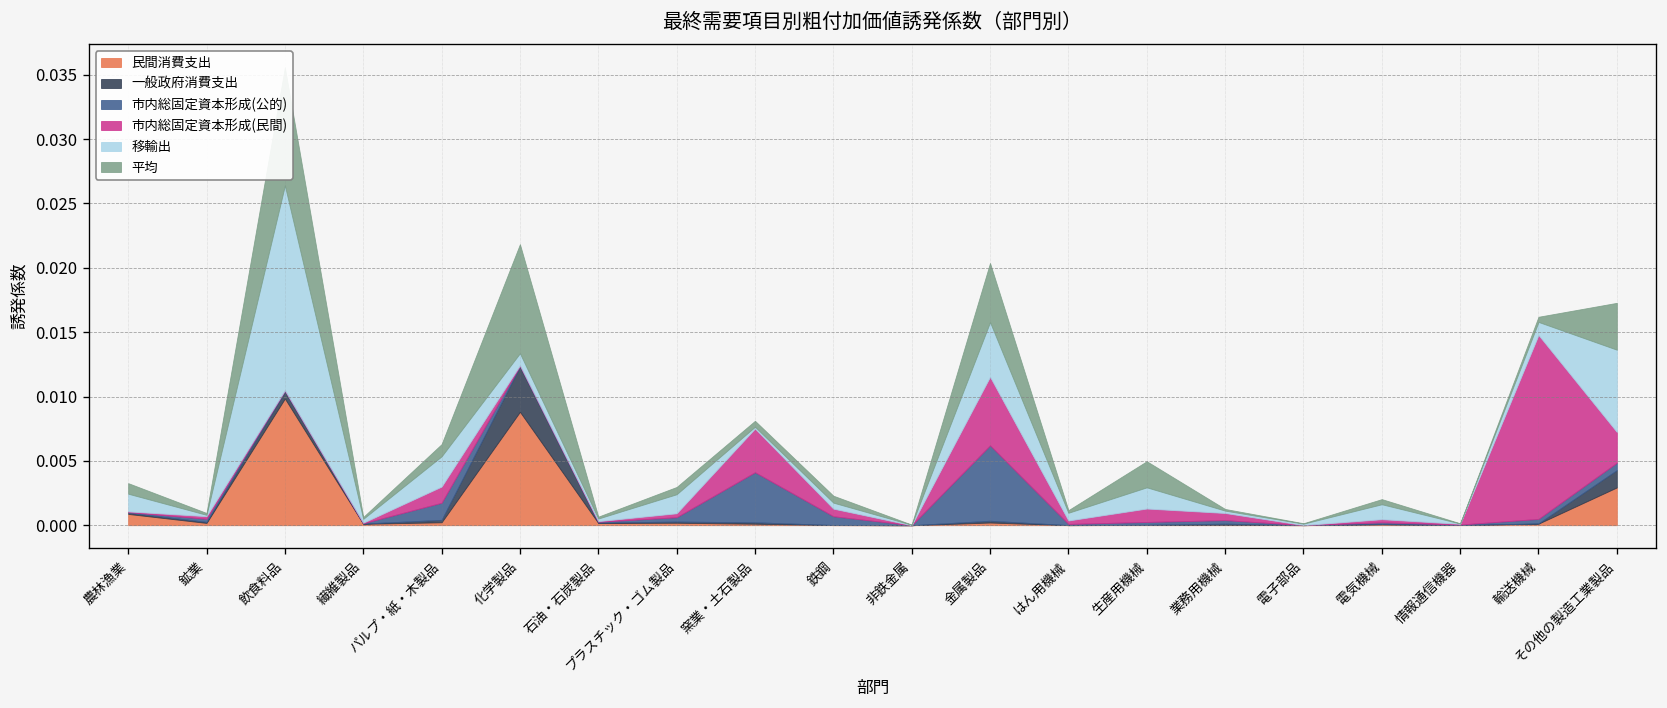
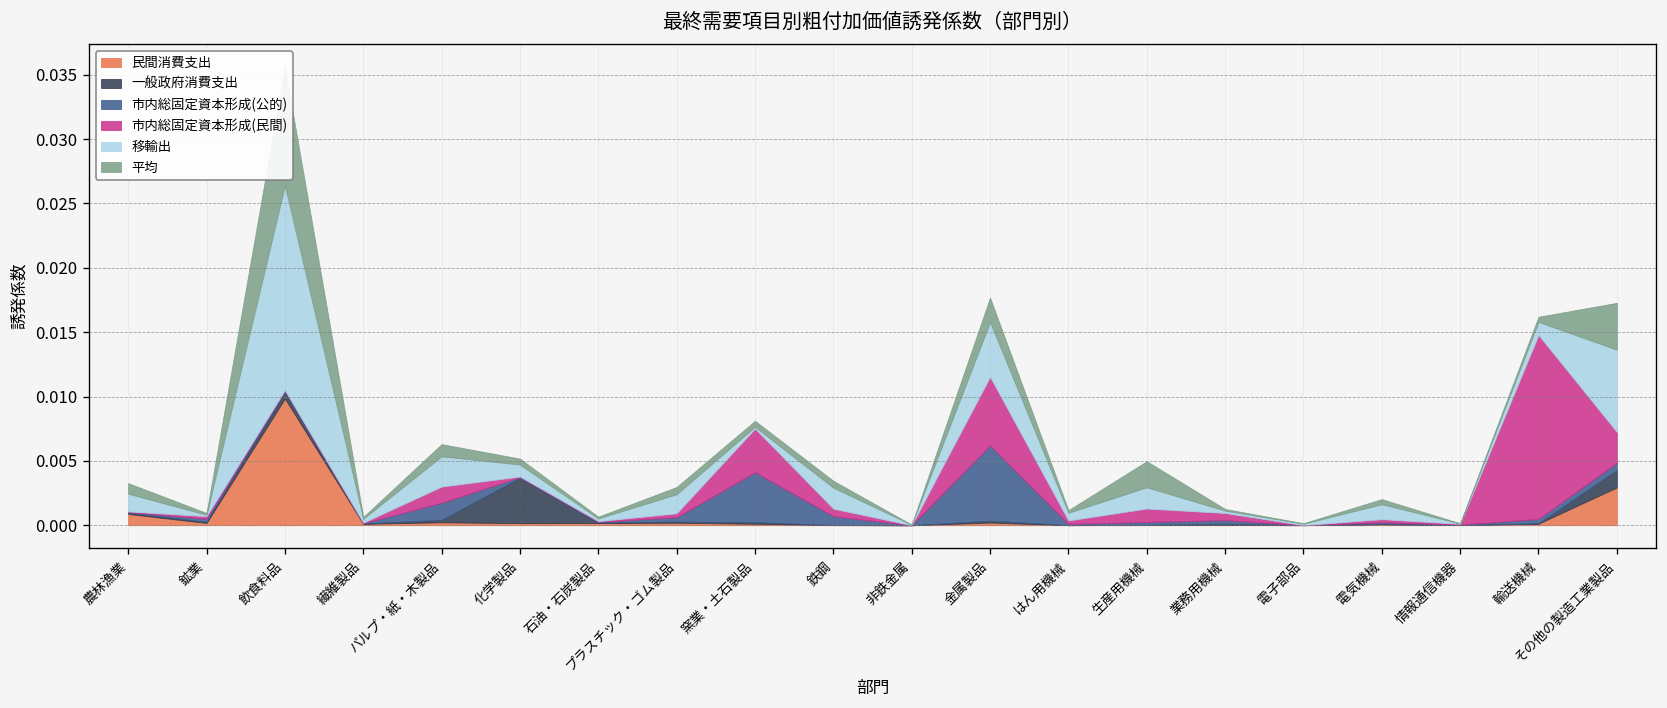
  {
    "民間消費支出": {
      "飲食料品": 0.0098,
-     "化学製品": 0.0088,
+     "化学製品": 0.0002,
      "その他の製造工業製品": 0.0029
    },
    "一般政府消費支出": {
      "その他の製造工業製品": 0.0013
    },
    "市内総固定資本形成(公的)": {
      "パルプ・紙・木製品": 0.0013,
      "プラスチック・ゴム製品": 0.0003,
      "窯業・土石製品": 0.0039,
      "鉄鋼": 0.0007,
      "金属製品": 0.0059,
      "業務用機械": 0.0003,
      "輸送機械": 0.0003,
      "その他の製造工業製品": 0.0006
    },
    "市内総固定資本形成(民間)": {
      "パルプ・紙・木製品": 0.0013,
      "プラスチック・ゴム製品": 0.0003,
      "鉄鋼": 0.0006,
      "金属製品": 0.0053,
      "はん用機械": 0.0003,
      "生産用機械": 0.0010,
      "電気機械": 0.0002,
      "輸送機械": 0.0143,
      "その他の製造工業製品": 0.0024
    },
    "移輸出": {
      "農林漁業": 0.0014,
      "飲食料品": 0.0159,
      "パルプ・紙・木製品": 0.0023,
      "化学製品": 0.0009,
      "プラスチック・ゴム製品": 0.0015,
-     "鉄鋼": 0.0005,
+     "鉄鋼": 0.0016,
      "金属製品": 0.0042,
      "生産用機械": 0.0016,
      "電気機械": 0.0012,
      "輸送機械": 0.0010,
      "その他の製造工業製品": 0.0064
    },
    "平均": {
      "農林漁業": 0.0008,
      "パルプ・紙・木製品": 0.0009,
-     "化学製品": 0.0085,
+     "化学製品": 0.0005,
      "プラスチック・ゴム製品": 0.0006,
      "窯業・土石製品": 0.0005,
      "鉄鋼": 0.0005,
-     "金属製品": 0.0046,
+     "金属製品": 0.0019,
      "生産用機械": 0.0020,
      "電気機械": 0.0004,
      "輸送機械": 0.0004,
      "その他の製造工業製品": 0.0036
    }
  }
